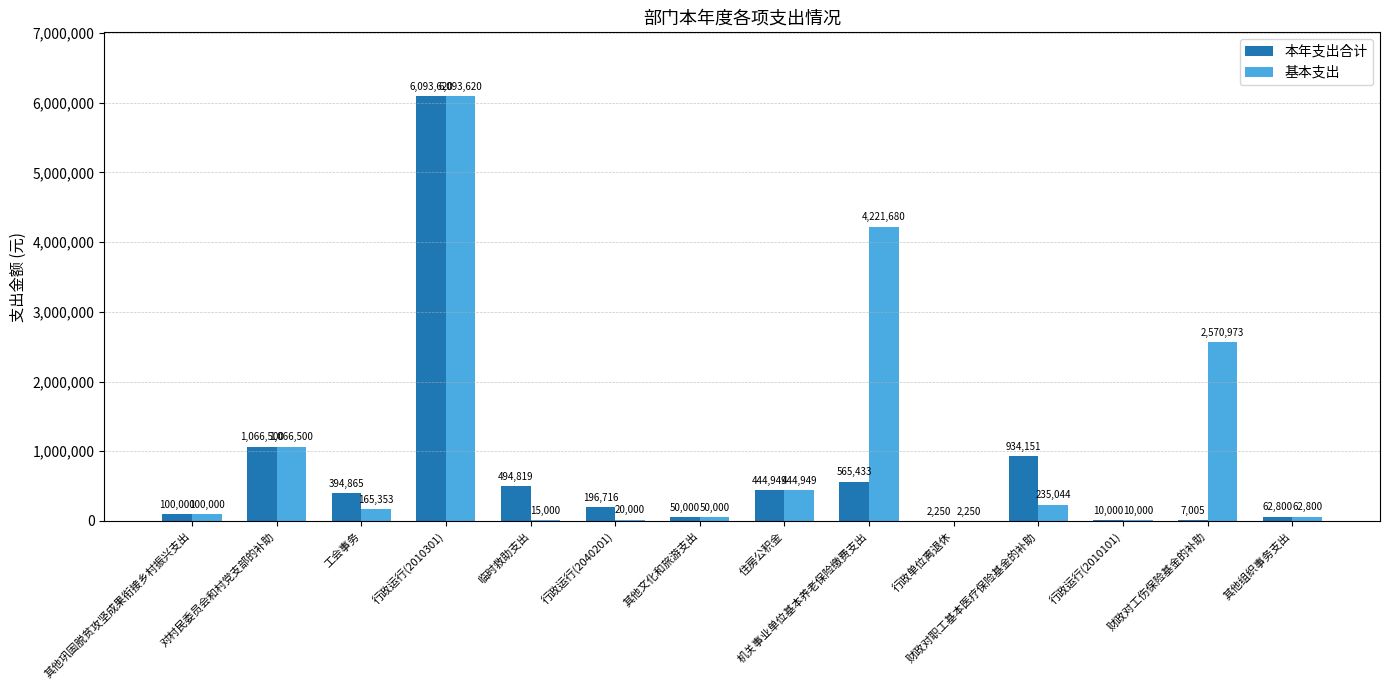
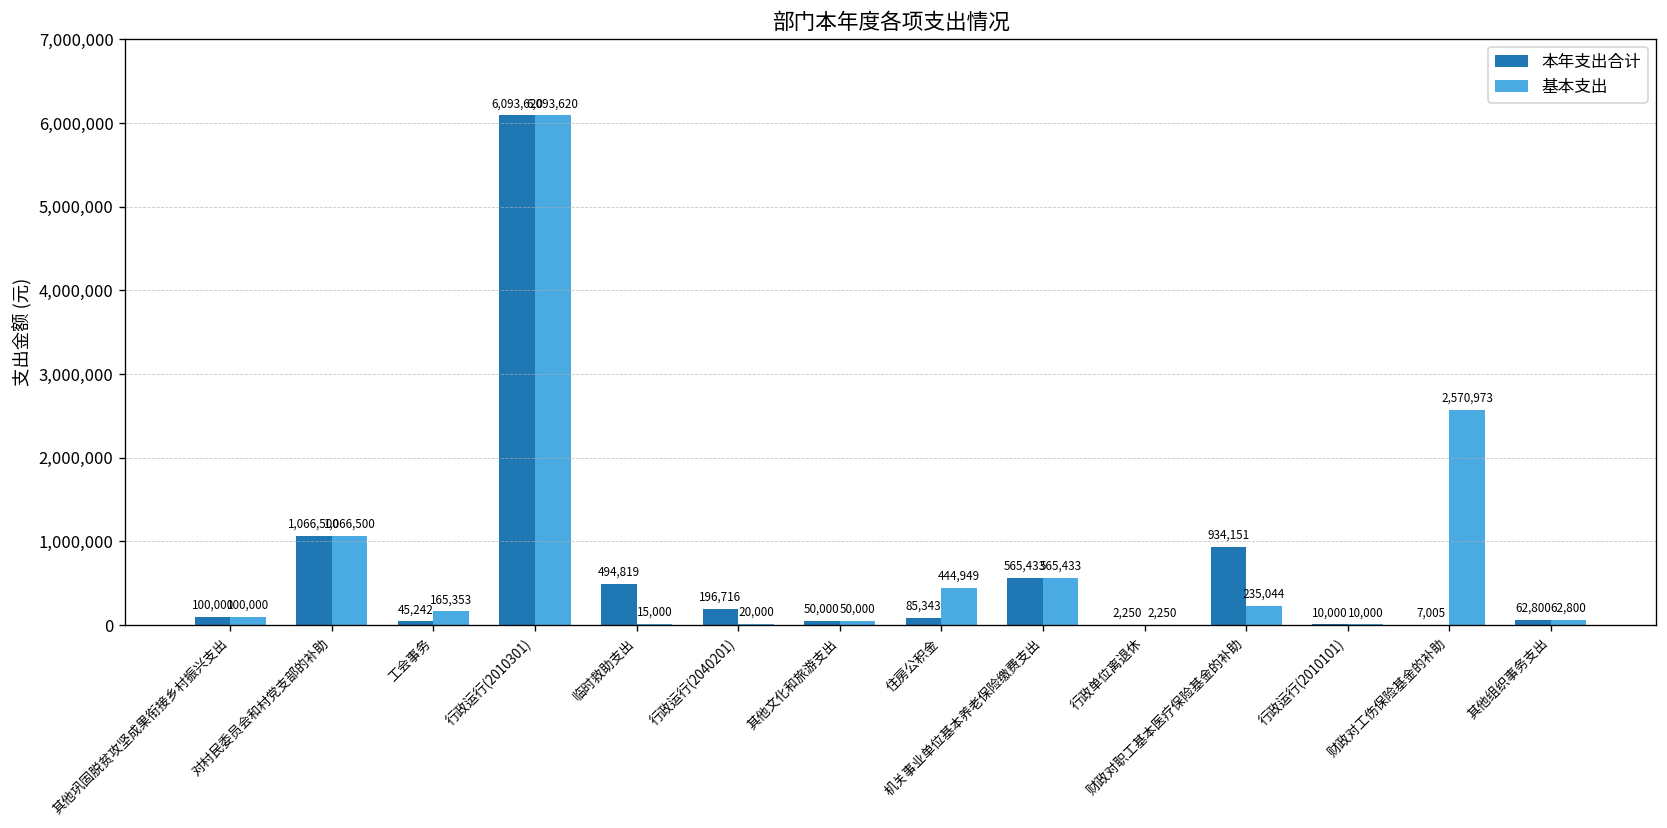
  {
    "本年支出合计": {
-     "工会事务": "394,865",
+     "工会事务": "45,242",
      "临时救助支出": "494,819",
      "行政运行(2040201)": "196,716",
      "其他文化和旅游支出": "50,000",
-     "住房公积金": "444,949",
+     "住房公积金": "85,343",
      "行政单位离退休": "2,250",
      "财政对职工基本医疗保险基金的补助": "934,151",
      "行政运行(2010101)": "10,000",
      "财政对工伤保险基金的补助": "7,005",
      "其他组织事务支出": "62,800"
    },
    "基本支出": {
      "工会事务": "165,353",
      "临时救助支出": "15,000",
      "行政运行(2040201)": "20,000",
      "其他文化和旅游支出": "50,000",
      "住房公积金": "444,949",
-     "机关事业单位基本养老保险缴费支出": "4,221,680",
+     "机关事业单位基本养老保险缴费支出": "565,433",
      "行政单位离退休": "2,250",
      "财政对职工基本医疗保险基金的补助": "235,044",
      "行政运行(2010101)": "10,000",
      "财政对工伤保险基金的补助": "2,570,973",
      "其他组织事务支出": "62,800"
    }
  }
